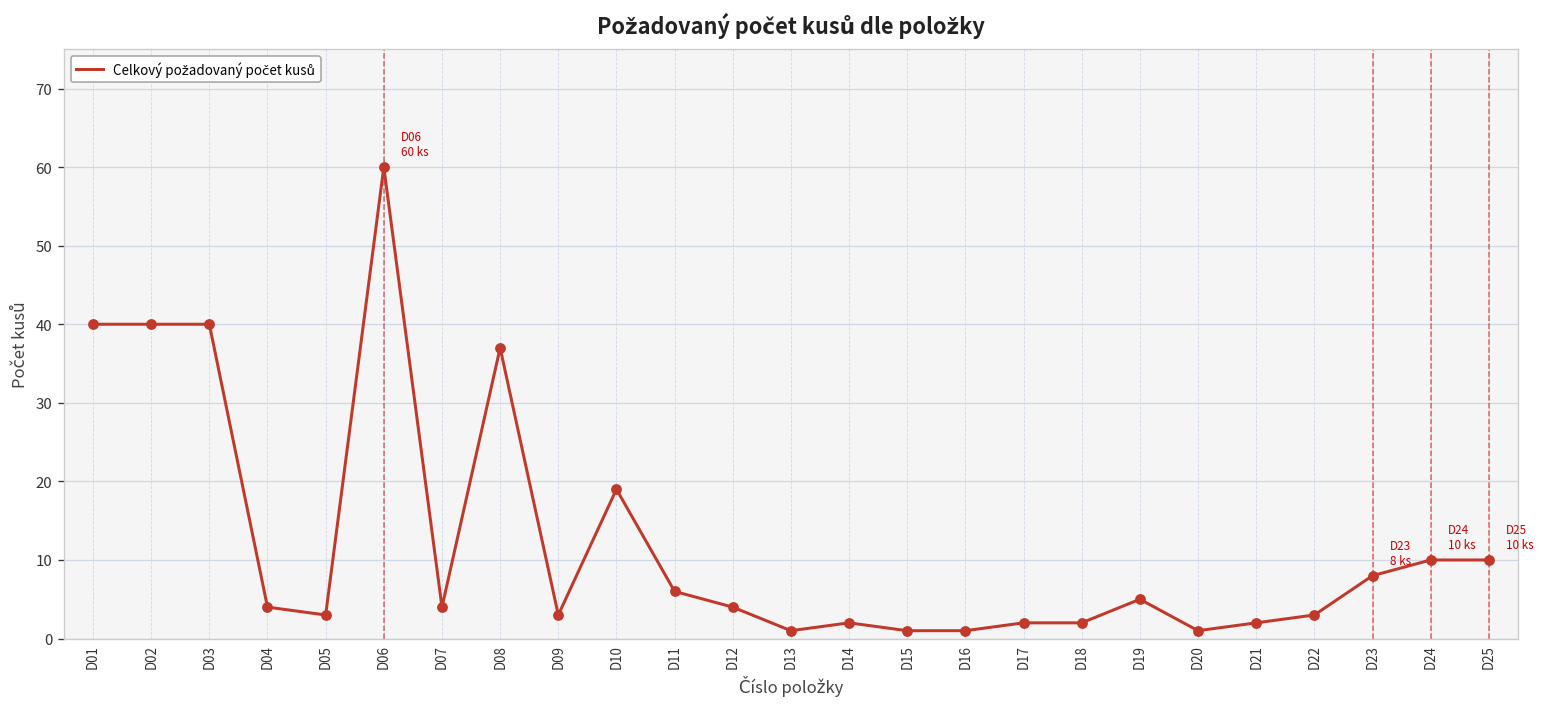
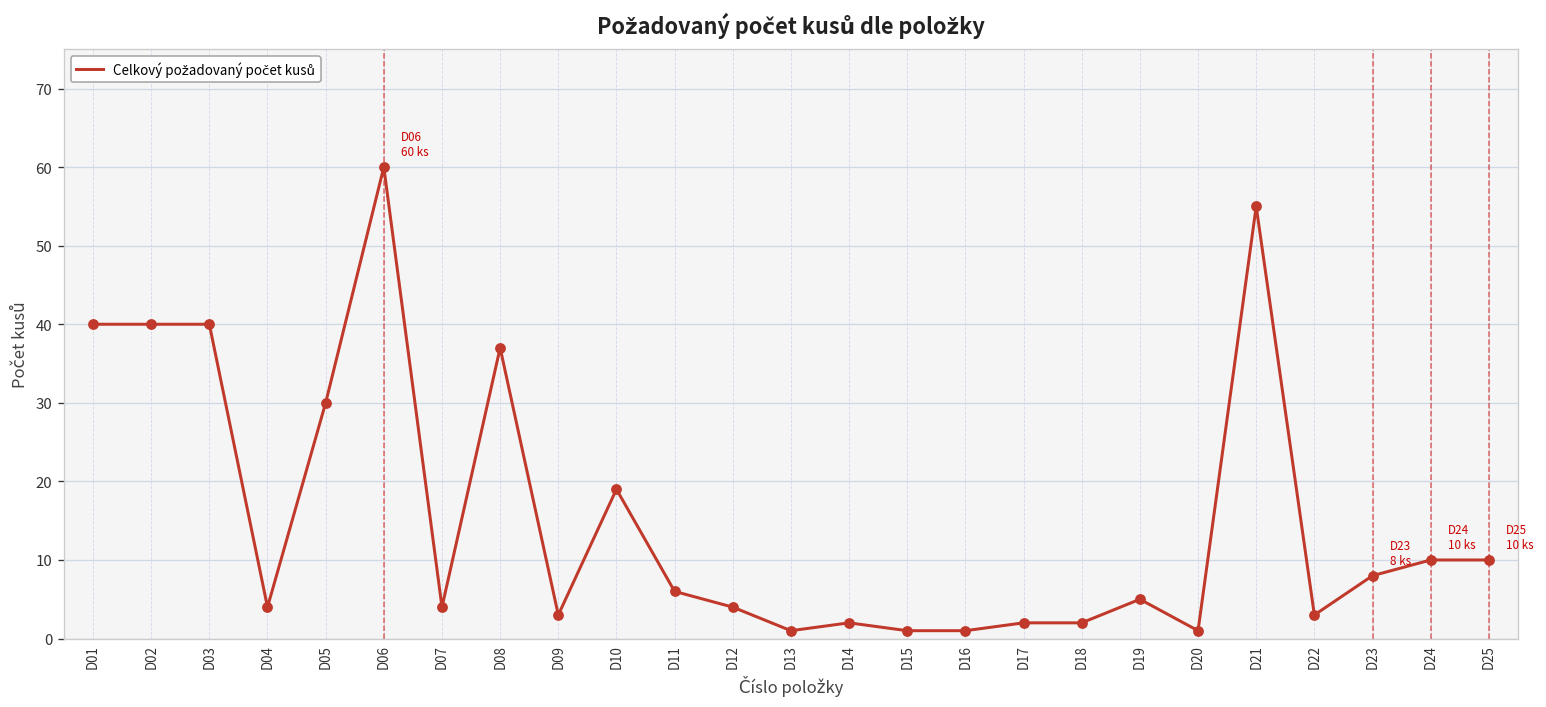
  {
    "D01": 40,
    "D02": 40,
    "D03": 40,
    "D04": 4,
-   "D05": 3,
+   "D05": 30,
    "D07": 4,
    "D08": 37,
    "D09": 3,
    "D10": 19,
    "D11": 6,
    "D12": 4,
    "D13": 1,
    "D14": 2,
    "D15": 1,
    "D16": 1,
    "D17": 2,
    "D18": 2,
    "D19": 5,
    "D20": 1,
-   "D21": 2,
+   "D21": 55,
    "D22": 3
  }
